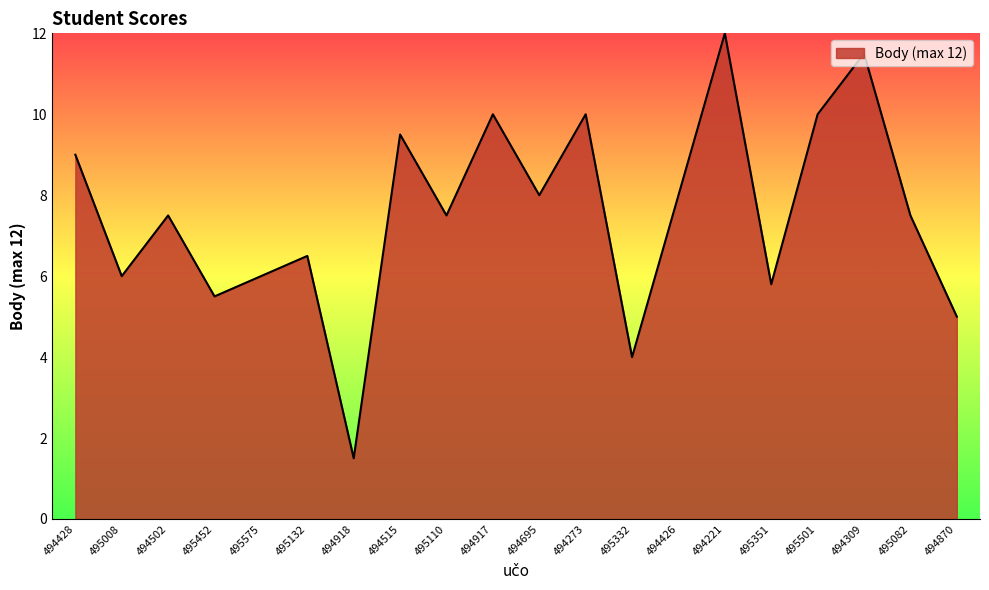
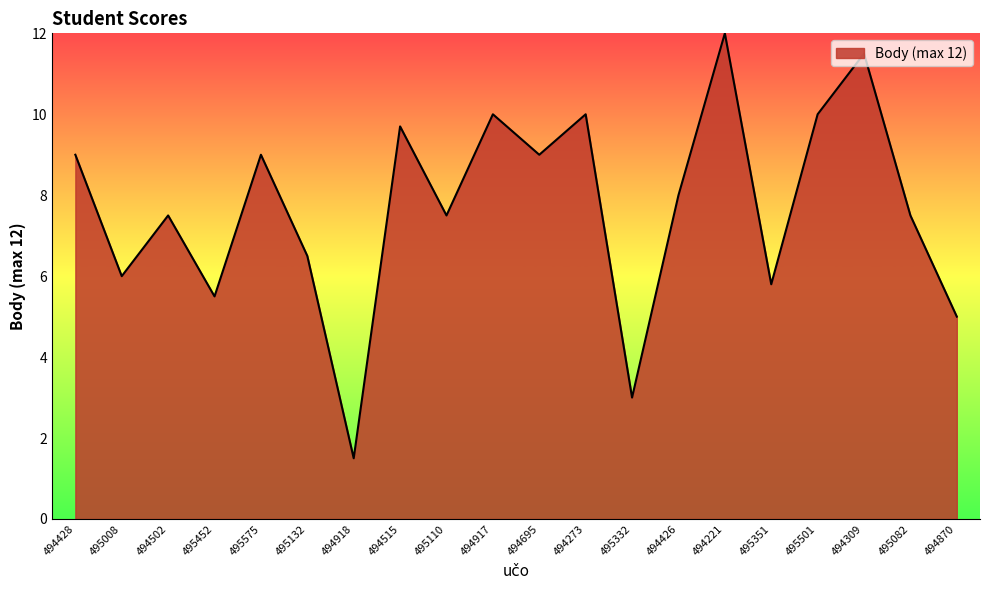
  {
    "494428": 9.0,
    "495008": 6.0,
    "494502": 7.5,
    "495452": 5.5,
-   "495575": 6,
+   "495575": 9,
    "495132": 6.5,
    "494918": 1.5,
-   "494515": 9.5,
+   "494515": 9.7,
    "495110": 7.5,
    "494917": 10.0,
-   "494695": 8,
+   "494695": 9,
    "494273": 10.0,
-   "495332": 4,
+   "495332": 3,
    "494426": 8.0,
    "494221": 12.0,
    "495351": 5.8,
    "495501": 10.0,
    "495082": 7.5,
    "494870": 5.0
  }
